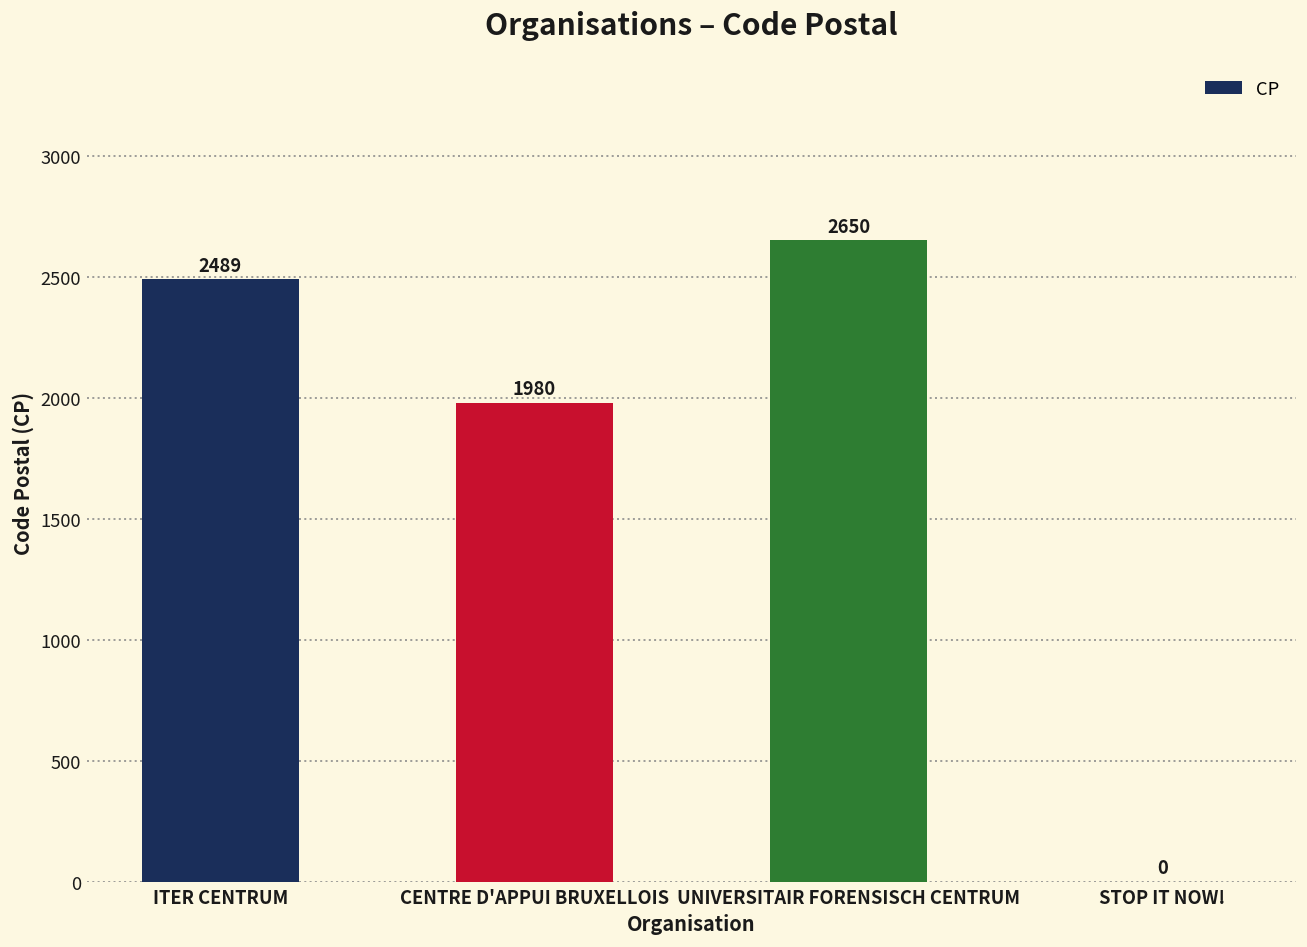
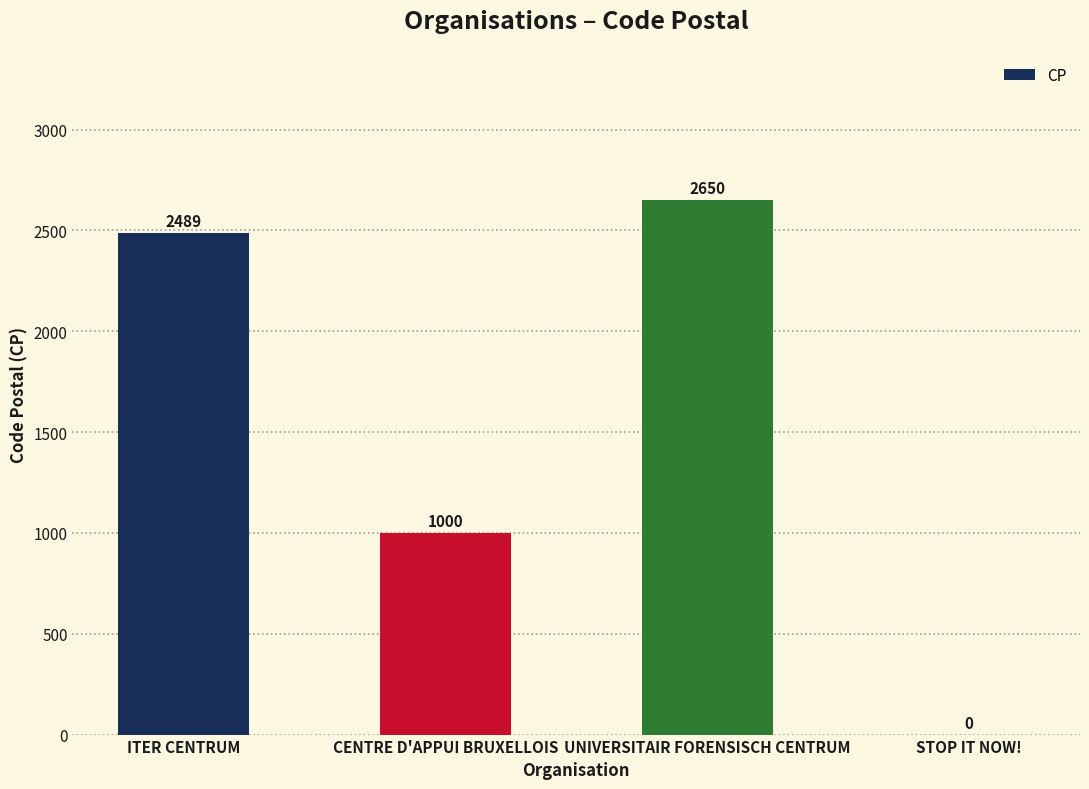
  {
    "ITER CENTRUM": 2489,
-   "CENTRE D'APPUI BRUXELLOIS": 1980,
+   "CENTRE D'APPUI BRUXELLOIS": 1000,
    "UNIVERSITAIR FORENSISCH CENTRUM": 2650,
    "STOP IT NOW!": 0
  }
